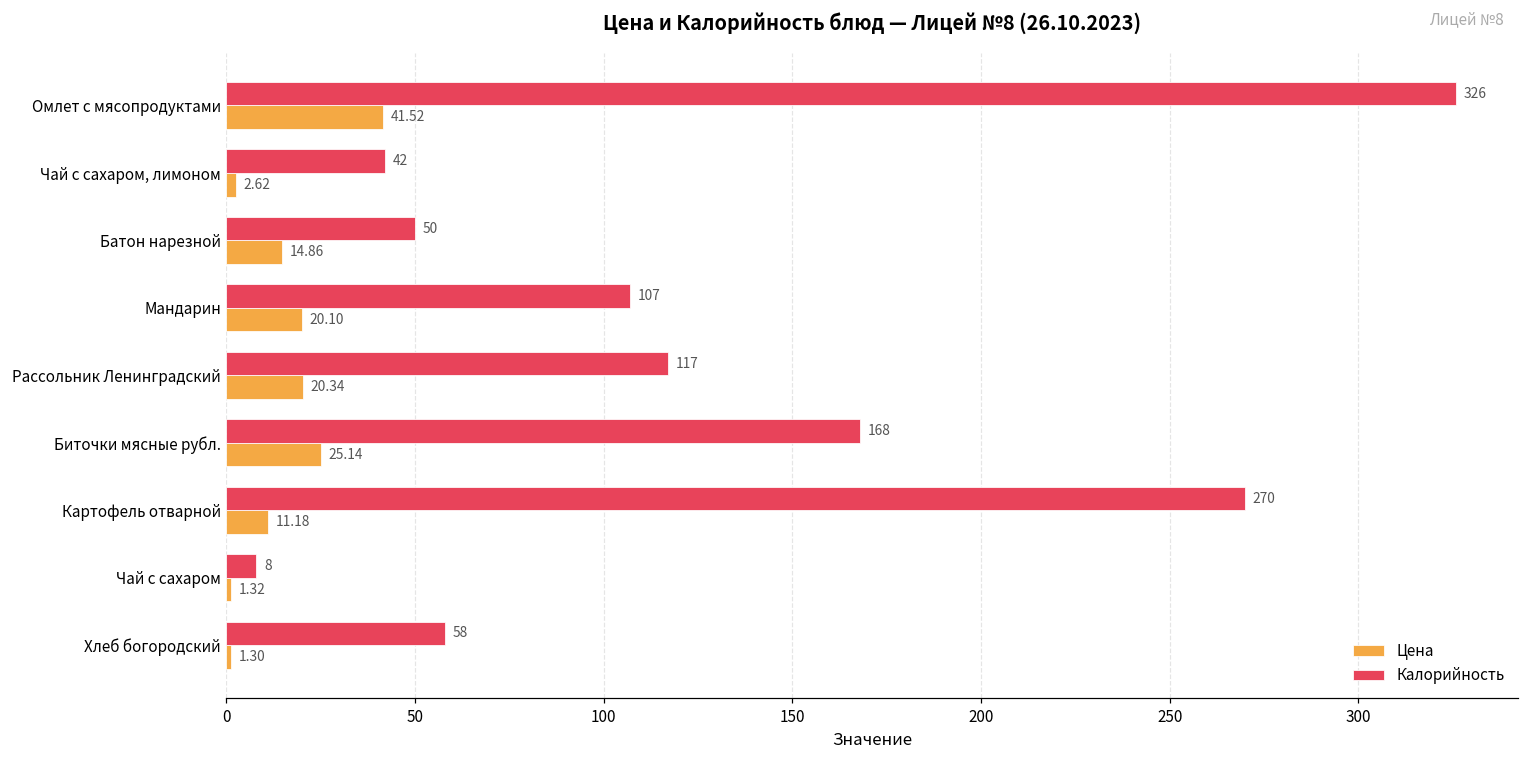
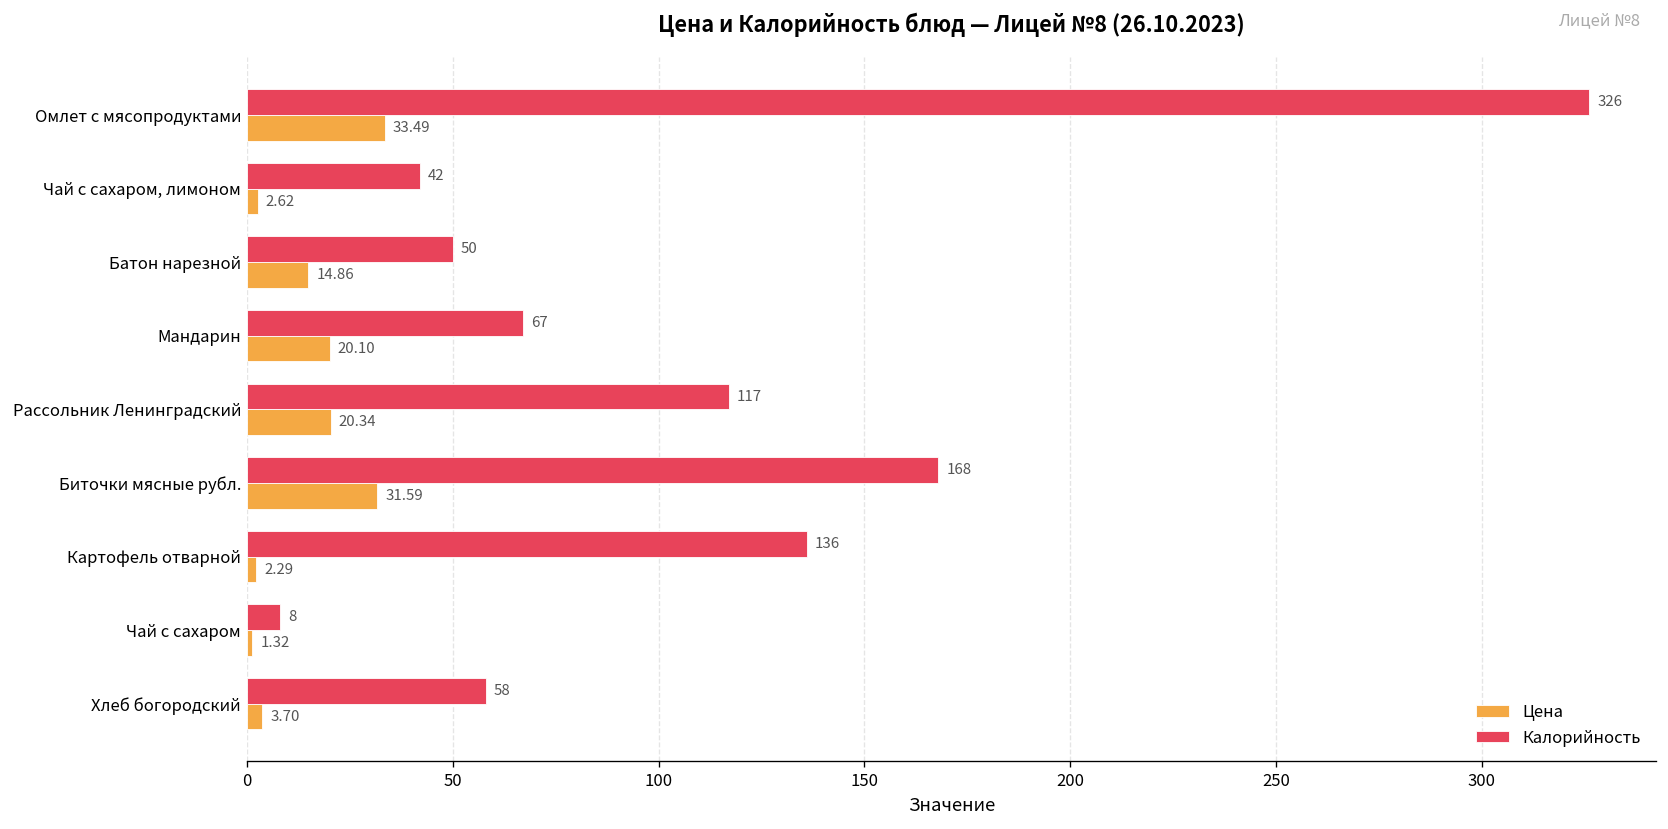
  {
    "Цена": {
-     "Омлет с мясопродуктами": 41.52,
+     "Омлет с мясопродуктами": 33.49,
      "Чай с сахаром, лимоном": 2.62,
      "Батон нарезной": 14.86,
      "Мандарин": 20.10,
      "Рассольник Ленинградский": 20.34,
-     "Биточки мясные рубл.": 25.14,
-     "Картофель отварной": 11.18,
+     "Биточки мясные рубл.": 31.59,
+     "Картофель отварной": 2.29,
      "Чай с сахаром": 1.32,
-     "Хлеб богородский": 1.30
+     "Хлеб богородский": 3.70
    },
    "Калорийность": {
      "Омлет с мясопродуктами": 326,
      "Чай с сахаром, лимоном": 42,
      "Батон нарезной": 50,
-     "Мандарин": 107,
+     "Мандарин": 67,
      "Рассольник Ленинградский": 117,
      "Биточки мясные рубл.": 168,
-     "Картофель отварной": 270,
+     "Картофель отварной": 136,
      "Чай с сахаром": 8,
      "Хлеб богородский": 58
    }
  }
